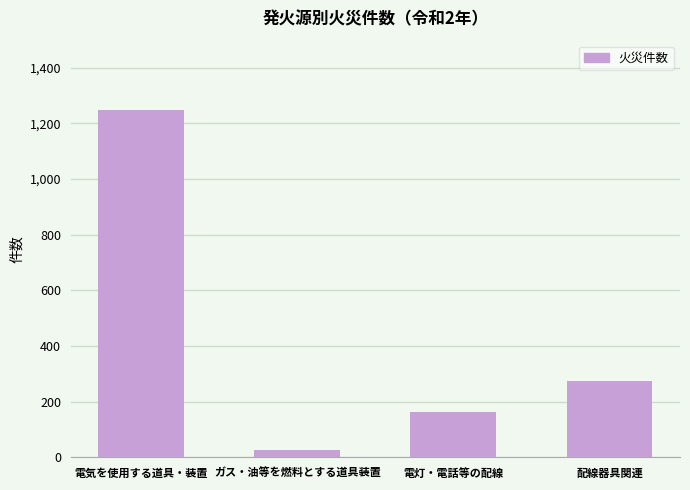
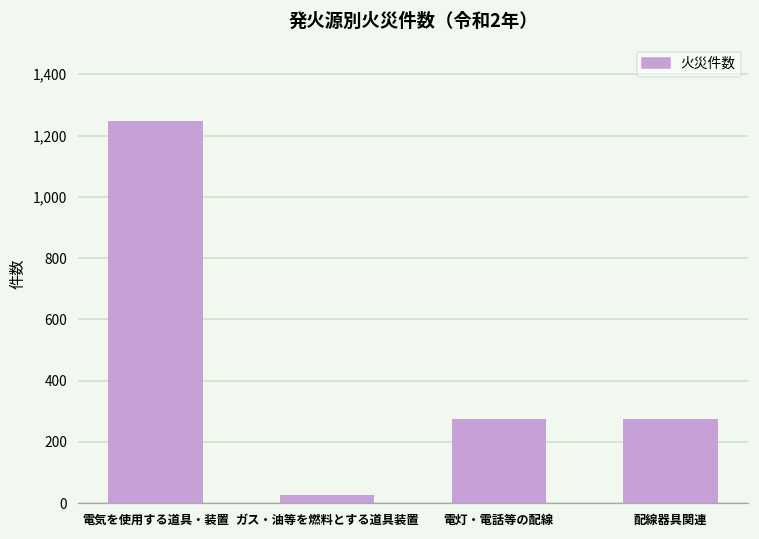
  {
    "電気を使用する道具・装置": "1,250",
    "ガス・油等を燃料とする道具装置": "30",
-   "電灯・電話等の配線": "160",
+   "電灯・電話等の配線": "270",
    "配線器具関連": "270"
  }
